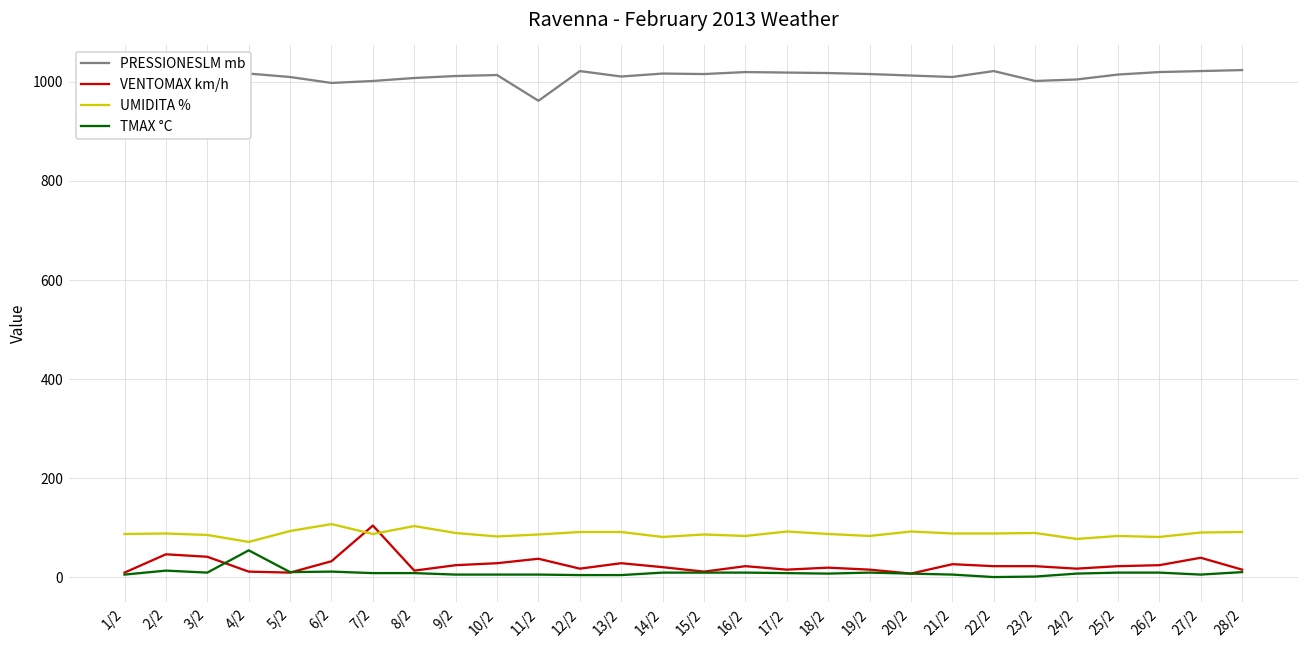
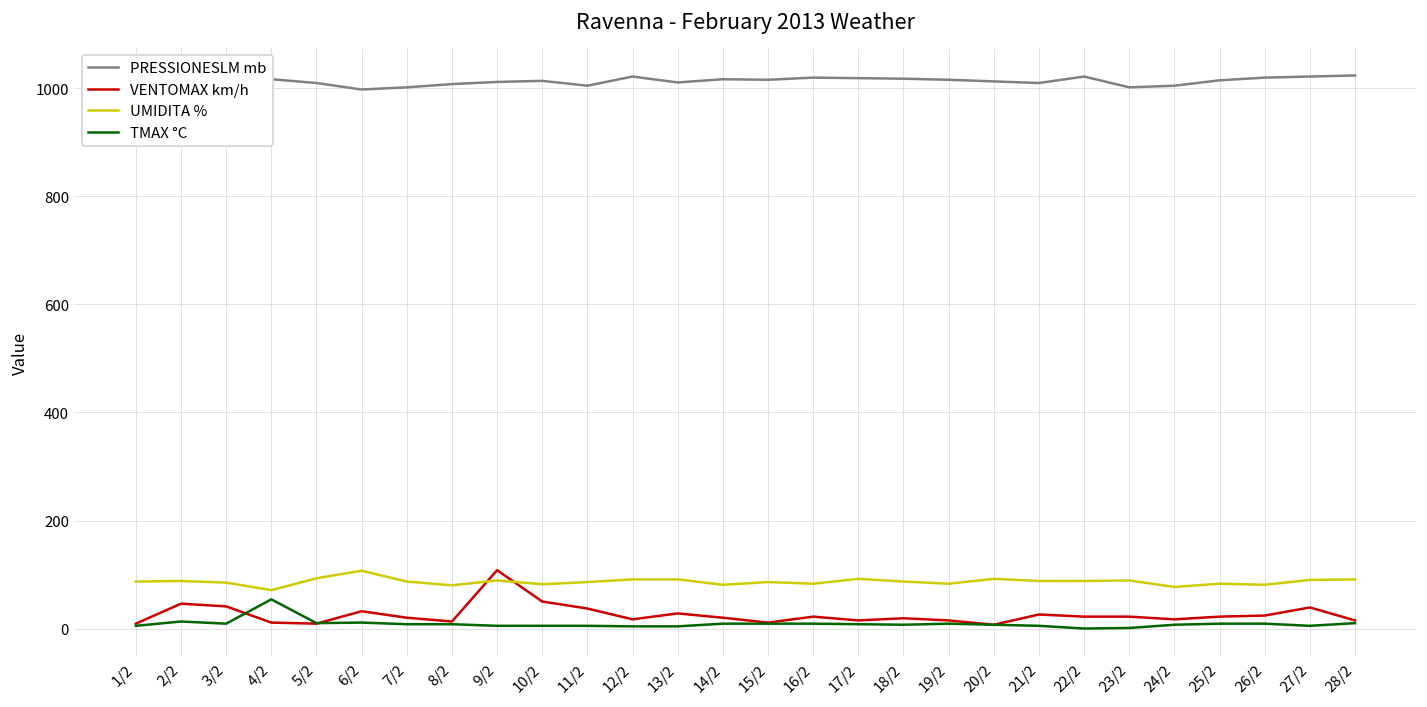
  {
    "PRESSIONESLM mb": {
      "5/2": 1010,
      "6/2": 1000,
      "7/2": 1000,
      "8/2": 1010,
      "9/2": 1010,
      "10/2": 1010,
-     "11/2": 960,
+     "11/2": 1010,
      "12/2": 1020,
      "13/2": 1010,
      "14/2": 1020,
      "15/2": 1020,
      "16/2": 1020,
      "17/2": 1020,
      "18/2": 1020,
      "19/2": 1020,
      "20/2": 1010,
      "21/2": 1010,
      "22/2": 1020,
      "23/2": 1000,
      "24/2": 1010,
      "25/2": 1020,
      "26/2": 1020,
      "27/2": 1020,
      "28/2": 1020
    },
    "VENTOMAX km/h": {
      "2/2": 50,
      "3/2": 40,
      "4/2": 10,
      "6/2": 30,
-     "7/2": 100,
-     "9/2": 20,
-     "10/2": 30,
+     "7/2": 20,
+     "9/2": 110,
+     "10/2": 50,
      "11/2": 40,
      "12/2": 20,
      "13/2": 30,
      "14/2": 20,
      "16/2": 20,
      "17/2": 20,
      "18/2": 20,
      "19/2": 20,
      "21/2": 30,
      "22/2": 20,
      "23/2": 20,
      "24/2": 20,
      "25/2": 20,
      "26/2": 20,
      "27/2": 40
    },
    "UMIDITA %": {
      "1/2": 90,
      "2/2": 90,
      "3/2": 90,
      "4/2": 70,
      "5/2": 90,
      "6/2": 110,
      "7/2": 90,
-     "8/2": 100,
+     "8/2": 80,
      "9/2": 90,
      "10/2": 80,
      "11/2": 90,
      "12/2": 90,
      "13/2": 90,
      "14/2": 80,
      "15/2": 90,
      "16/2": 80,
      "17/2": 90,
      "18/2": 90,
      "19/2": 80,
      "20/2": 90,
      "21/2": 90,
      "22/2": 90,
      "23/2": 90,
      "24/2": 80,
      "25/2": 80,
      "26/2": 80,
      "27/2": 90,
      "28/2": 90
    },
    "TMAX °C": {
      "2/2": 10,
      "3/2": 10,
      "4/2": 50,
      "6/2": 10,
      "7/2": 10,
      "9/2": 10,
      "10/2": 10,
      "11/2": 10,
      "12/2": 0,
      "13/2": 0,
      "14/2": 10,
      "16/2": 10,
      "17/2": 10,
      "18/2": 10,
      "19/2": 10,
      "21/2": 10,
      "22/2": 0,
      "23/2": 0,
      "24/2": 10,
      "25/2": 10,
      "26/2": 10,
      "27/2": 10
    }
  }
